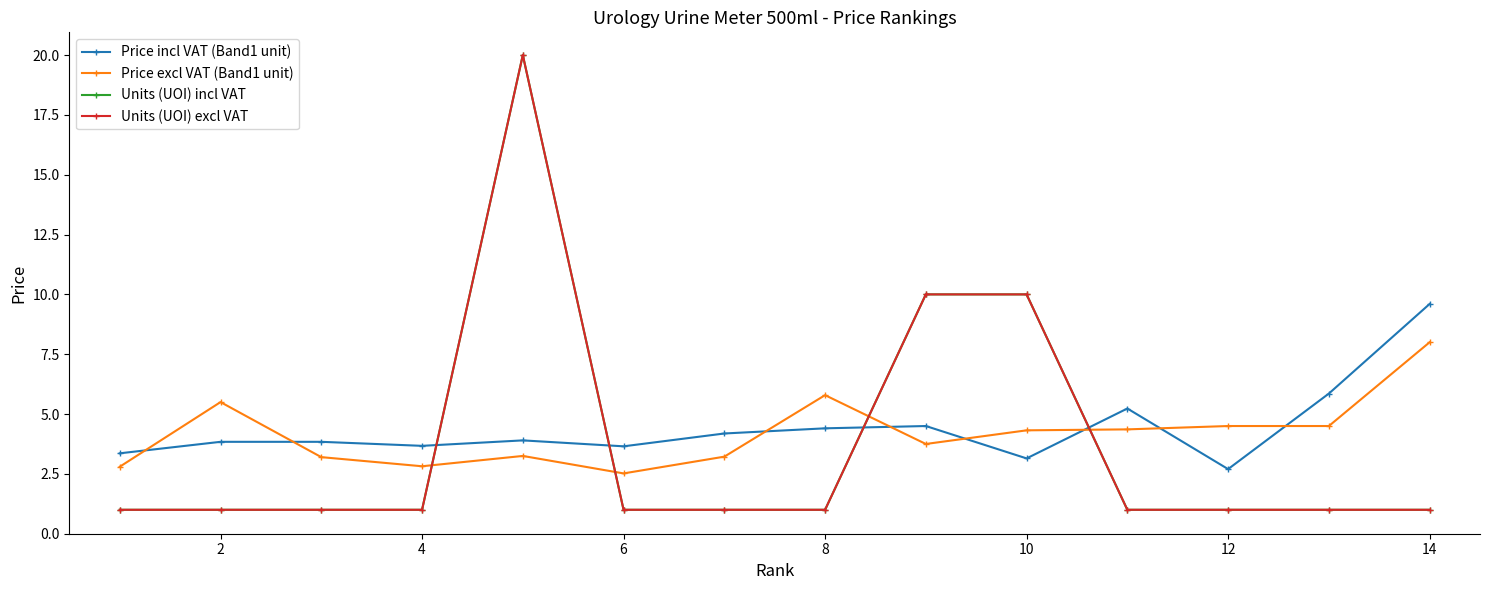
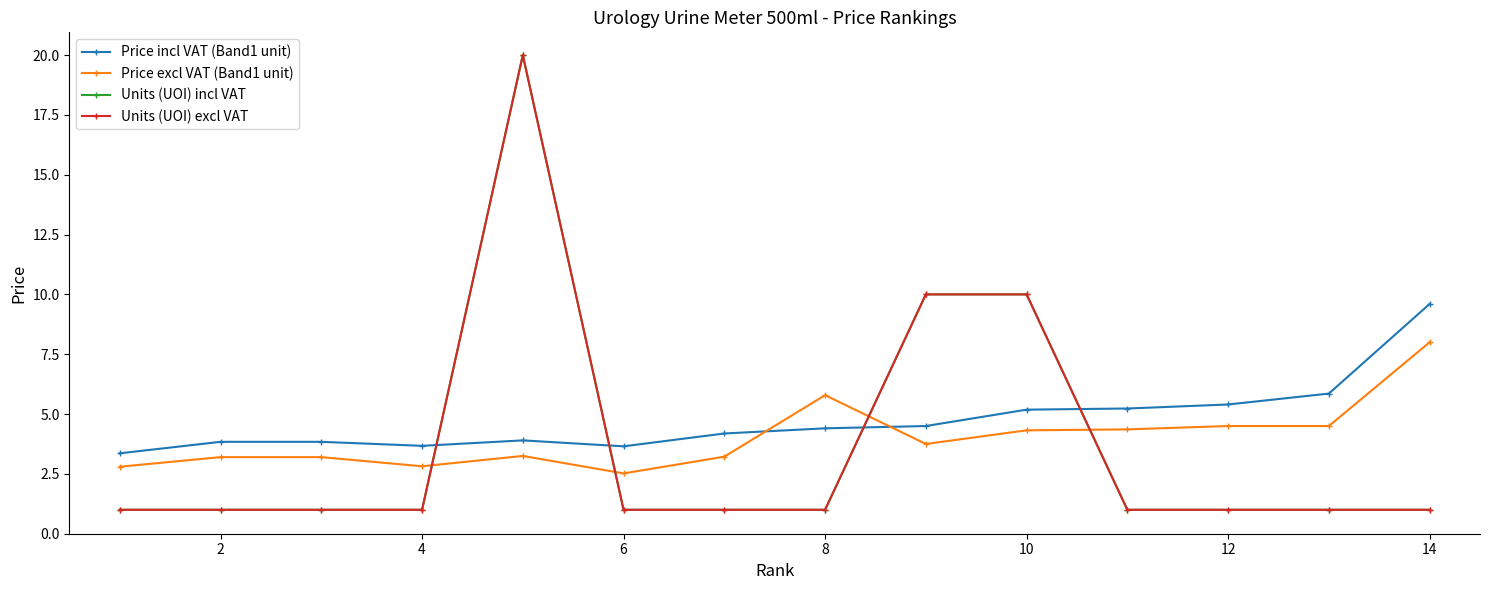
  {
    "Price incl VAT (Band1 unit)": {
      "2": 3.8,
      "4": 3.7,
      "6": 3.7,
      "8": 4.4,
-     "10": 3.1,
-     "12": 2.7,
+     "10": 5.2,
+     "12": 5.4,
      "14": 9.6
    },
    "Price excl VAT (Band1 unit)": {
-     "2": 5.5,
+     "2": 3.2,
      "4": 2.8,
      "6": 2.5,
      "8": 5.8,
      "10": 4.3,
      "12": 4.5,
      "14": 8.0
    },
    "Units (UOI) excl VAT": {
      "2": 1.0,
      "4": 1.0,
      "6": 1.0,
      "8": 1.0,
      "10": 10.0,
      "12": 1.0,
      "14": 1.0
    }
  }
